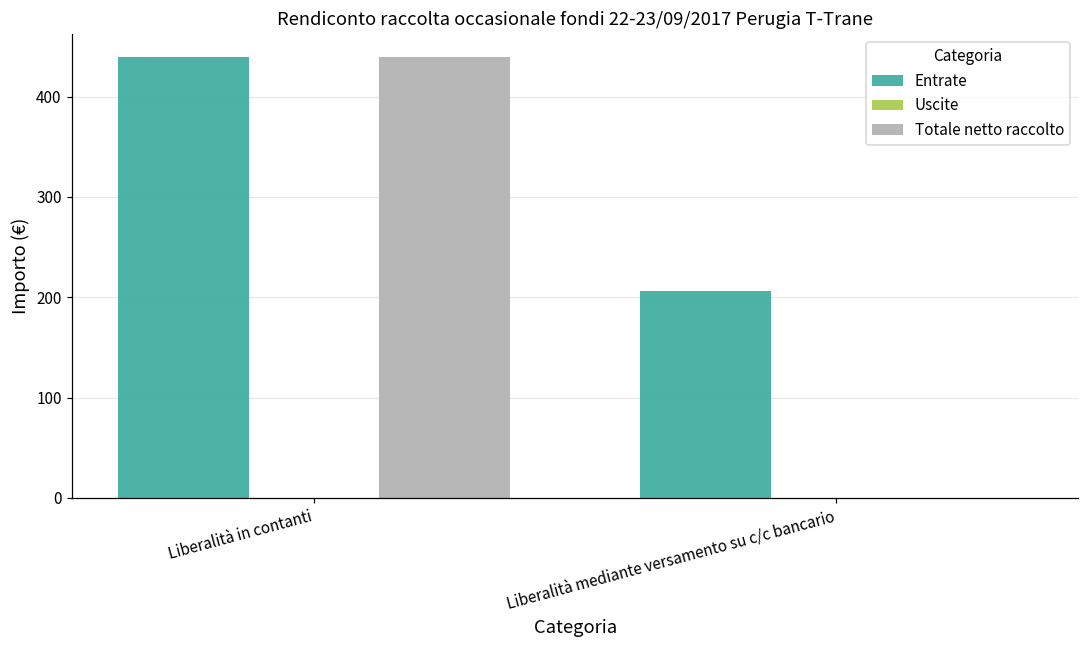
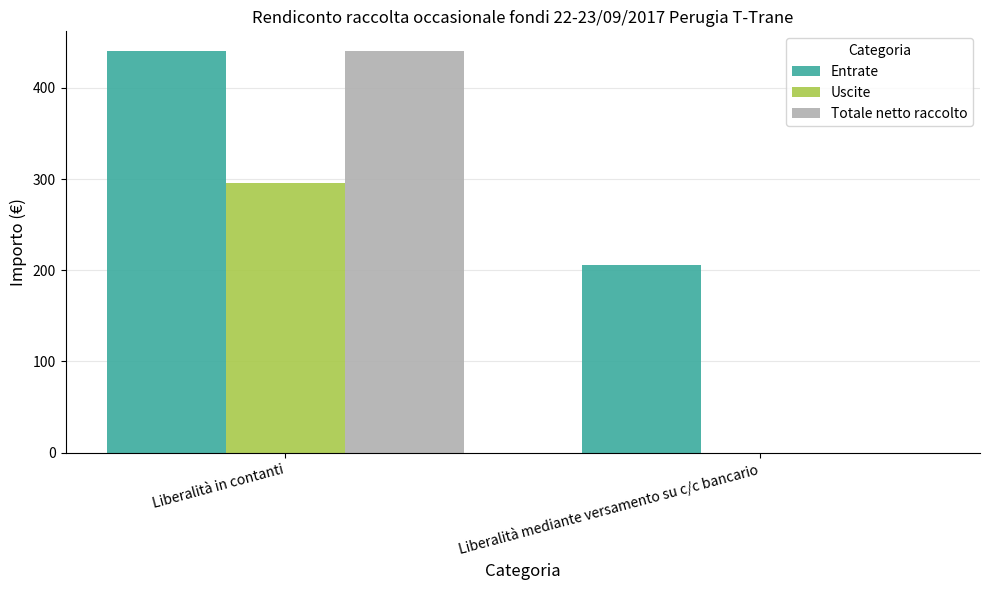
  {
    "Entrate": {
      "Liberalità in contanti": 440,
      "Liberalità mediante versamento su c/c bancario": 210
    },
    "Uscite": {
-     "Liberalità in contanti": 0,
+     "Liberalità in contanti": 300,
      "Liberalità mediante versamento su c/c bancario": 0
    },
    "Totale netto raccolto": {
      "Liberalità in contanti": 440,
      "Liberalità mediante versamento su c/c bancario": 0
    }
  }
